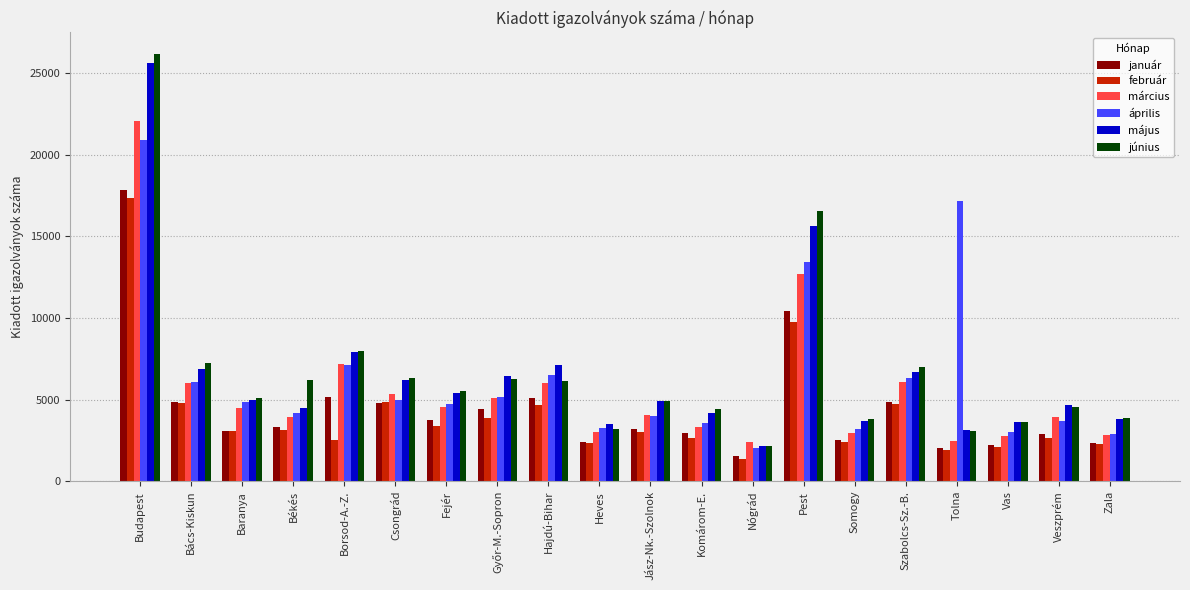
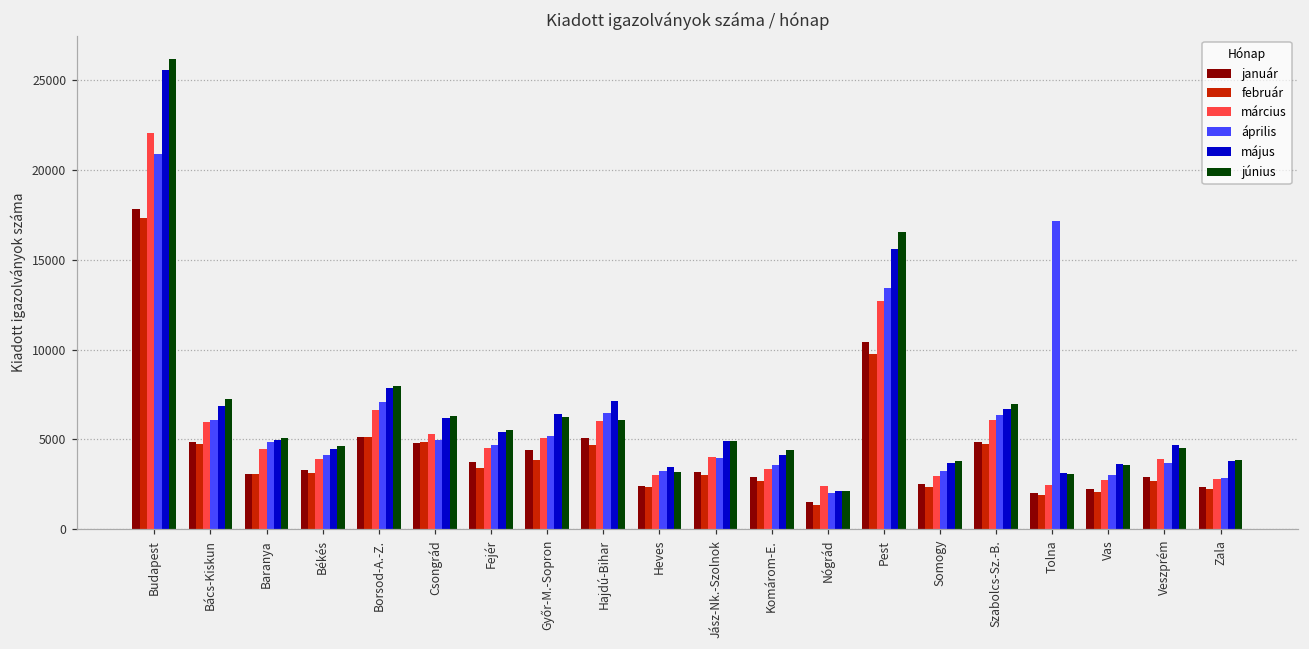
  {
    "január": {
      "Budapest": 17900,
      "Bács-Kiskun": 4900,
      "Baranya": 3100,
      "Békés": 3300,
      "Borsod-A.-Z.": 5200,
      "Csongrád": 4800,
      "Fejér": 3700,
      "Győr-M.-Sopron": 4400,
      "Hajdú-Bihar": 5100,
      "Heves": 2400,
      "Jász-Nk.-Szolnok": 3200,
      "Komárom-E.": 2900,
      "Nógrád": 1500,
      "Pest": 10400,
      "Somogy": 2500,
      "Szabolcs-Sz.-B.": 4900,
      "Tolna": 2000,
      "Vas": 2200,
      "Veszprém": 2900,
      "Zala": 2300
    },
    "február": {
      "Budapest": 17300,
      "Bács-Kiskun": 4800,
      "Baranya": 3100,
      "Békés": 3100,
-     "Borsod-A.-Z.": 2500,
+     "Borsod-A.-Z.": 5100,
      "Csongrád": 4900,
      "Fejér": 3400,
      "Győr-M.-Sopron": 3900,
      "Hajdú-Bihar": 4700,
      "Heves": 2300,
      "Jász-Nk.-Szolnok": 3000,
      "Komárom-E.": 2700,
      "Nógrád": 1400,
      "Pest": 9700,
      "Somogy": 2400,
      "Szabolcs-Sz.-B.": 4700,
      "Tolna": 1900,
      "Vas": 2100,
      "Veszprém": 2700,
      "Zala": 2300
    },
    "március": {
      "Budapest": 22100,
      "Bács-Kiskun": 6000,
      "Baranya": 4500,
      "Békés": 3900,
-     "Borsod-A.-Z.": 7200,
+     "Borsod-A.-Z.": 6600,
      "Csongrád": 5300,
      "Fejér": 4500,
      "Győr-M.-Sopron": 5100,
      "Hajdú-Bihar": 6000,
      "Heves": 3000,
      "Jász-Nk.-Szolnok": 4000,
      "Komárom-E.": 3300,
      "Nógrád": 2400,
      "Pest": 12700,
      "Somogy": 3000,
      "Szabolcs-Sz.-B.": 6100,
      "Tolna": 2400,
      "Vas": 2800,
      "Veszprém": 3900,
      "Zala": 2800
    },
    "április": {
      "Budapest": 20900,
      "Bács-Kiskun": 6100,
      "Baranya": 4800,
      "Békés": 4100,
      "Borsod-A.-Z.": 7100,
      "Csongrád": 5000,
      "Fejér": 4700,
      "Győr-M.-Sopron": 5200,
      "Hajdú-Bihar": 6500,
      "Heves": 3200,
      "Jász-Nk.-Szolnok": 4000,
      "Komárom-E.": 3600,
      "Nógrád": 2000,
      "Pest": 13400,
      "Somogy": 3200,
      "Szabolcs-Sz.-B.": 6300,
      "Tolna": 17200,
      "Vas": 3000,
      "Veszprém": 3700,
      "Zala": 2900
    },
    "május": {
      "Budapest": 25600,
      "Bács-Kiskun": 6900,
      "Baranya": 5000,
      "Békés": 4500,
      "Borsod-A.-Z.": 7900,
      "Csongrád": 6200,
      "Fejér": 5400,
      "Győr-M.-Sopron": 6400,
      "Hajdú-Bihar": 7100,
      "Heves": 3500,
      "Jász-Nk.-Szolnok": 4900,
      "Komárom-E.": 4100,
      "Nógrád": 2100,
      "Pest": 15600,
      "Somogy": 3700,
      "Szabolcs-Sz.-B.": 6700,
      "Tolna": 3100,
      "Vas": 3600,
      "Veszprém": 4700,
      "Zala": 3800
    },
    "június": {
      "Budapest": 26200,
      "Bács-Kiskun": 7200,
      "Baranya": 5100,
-     "Békés": 6200,
+     "Békés": 4600,
      "Borsod-A.-Z.": 8000,
      "Csongrád": 6300,
      "Fejér": 5500,
      "Győr-M.-Sopron": 6200,
      "Hajdú-Bihar": 6100,
      "Heves": 3200,
      "Jász-Nk.-Szolnok": 4900,
      "Komárom-E.": 4400,
      "Nógrád": 2100,
      "Pest": 16500,
      "Somogy": 3800,
      "Szabolcs-Sz.-B.": 7000,
      "Tolna": 3100,
      "Vas": 3600,
      "Veszprém": 4500,
      "Zala": 3800
    }
  }
